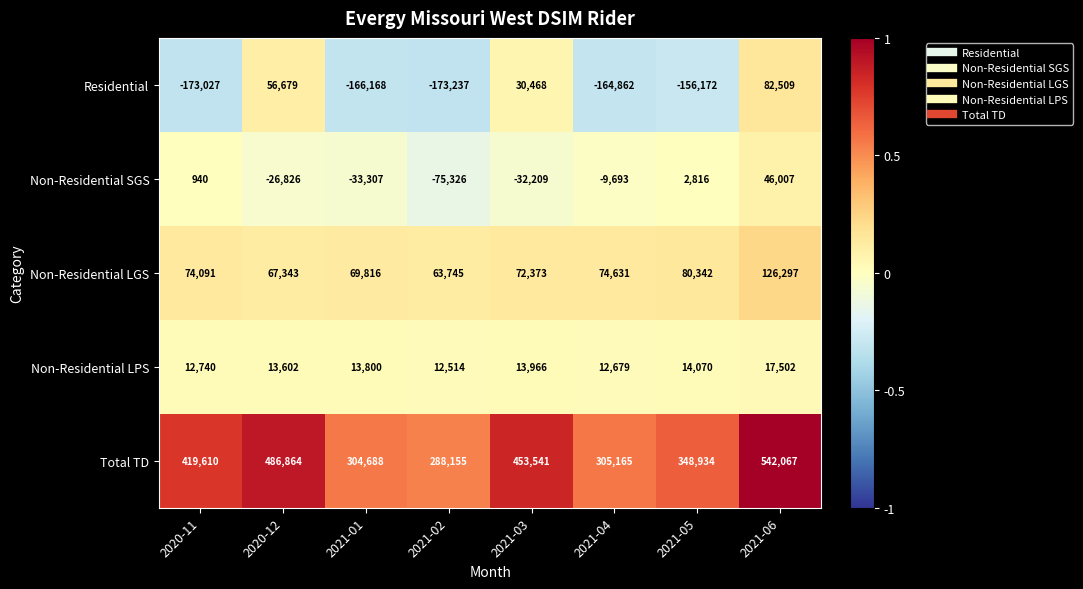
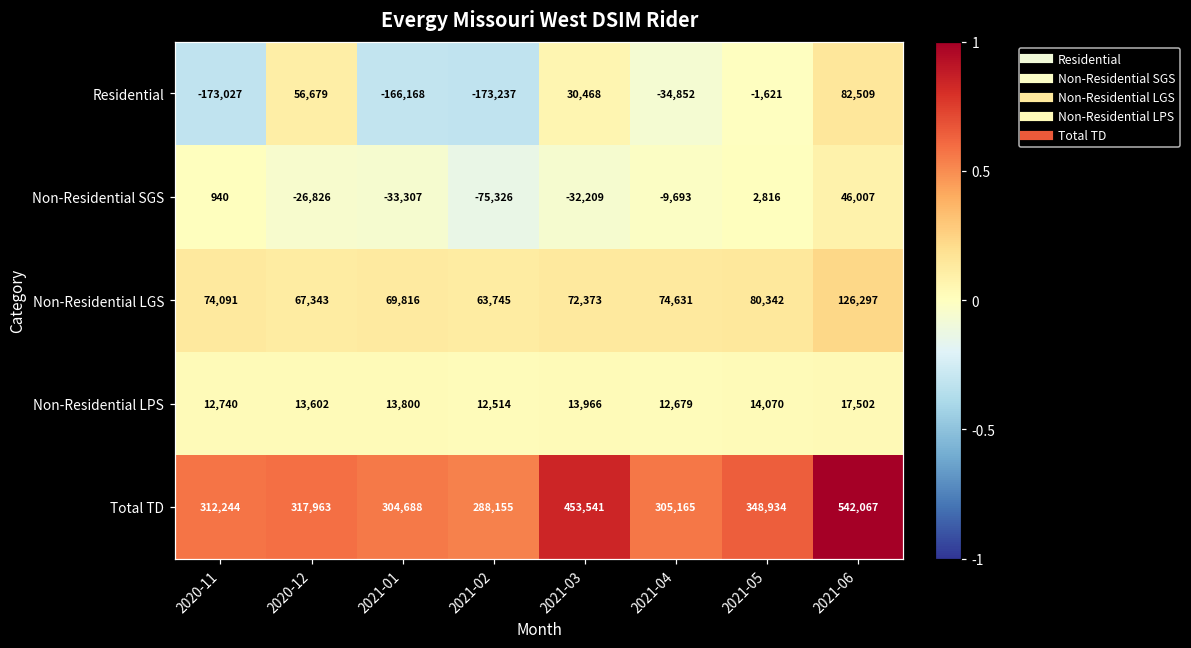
  {
    "Residential": {
      "2020-11": "-173,027",
      "2020-12": "56,679",
      "2021-01": "-166,168",
      "2021-02": "-173,237",
      "2021-03": "30,468",
-     "2021-04": "-164,862",
-     "2021-05": "-156,172",
+     "2021-04": "-34,852",
+     "2021-05": "-1,621",
      "2021-06": "82,509"
    },
    "Non-Residential SGS": {
      "2020-11": "940",
      "2020-12": "-26,826",
      "2021-01": "-33,307",
      "2021-02": "-75,326",
      "2021-03": "-32,209",
      "2021-04": "-9,693",
      "2021-05": "2,816",
      "2021-06": "46,007"
    },
    "Non-Residential LGS": {
      "2020-11": "74,091",
      "2020-12": "67,343",
      "2021-01": "69,816",
      "2021-02": "63,745",
      "2021-03": "72,373",
      "2021-04": "74,631",
      "2021-05": "80,342",
      "2021-06": "126,297"
    },
    "Non-Residential LPS": {
      "2020-11": "12,740",
      "2020-12": "13,602",
      "2021-01": "13,800",
      "2021-02": "12,514",
      "2021-03": "13,966",
      "2021-04": "12,679",
      "2021-05": "14,070",
      "2021-06": "17,502"
    },
    "Total TD": {
-     "2020-11": "419,610",
-     "2020-12": "486,864",
+     "2020-11": "312,244",
+     "2020-12": "317,963",
      "2021-01": "304,688",
      "2021-02": "288,155",
      "2021-03": "453,541",
      "2021-04": "305,165",
      "2021-05": "348,934",
      "2021-06": "542,067"
    }
  }
